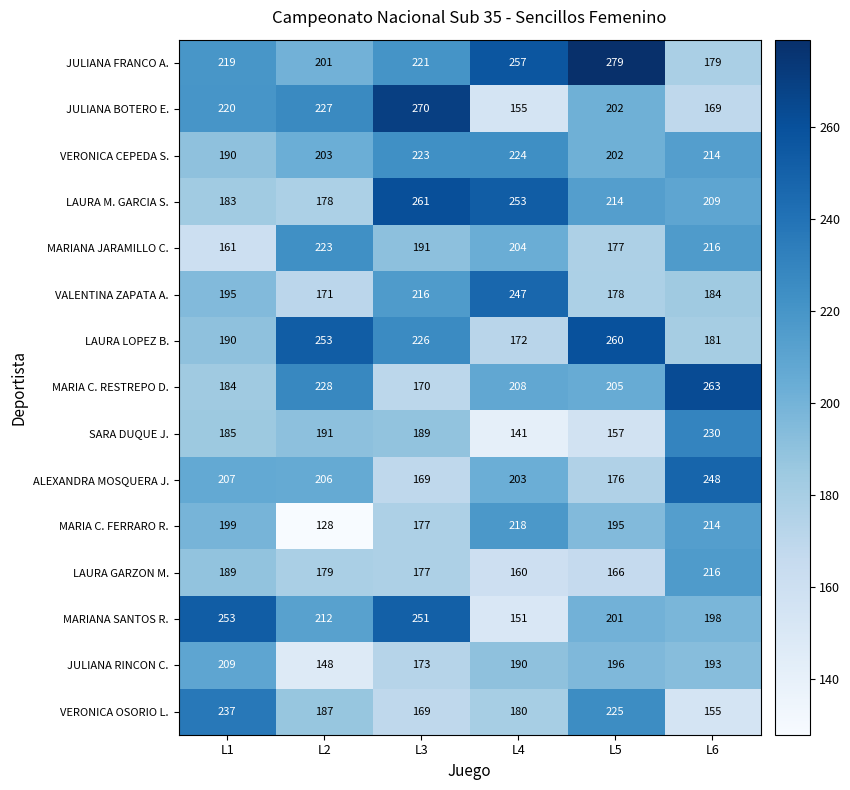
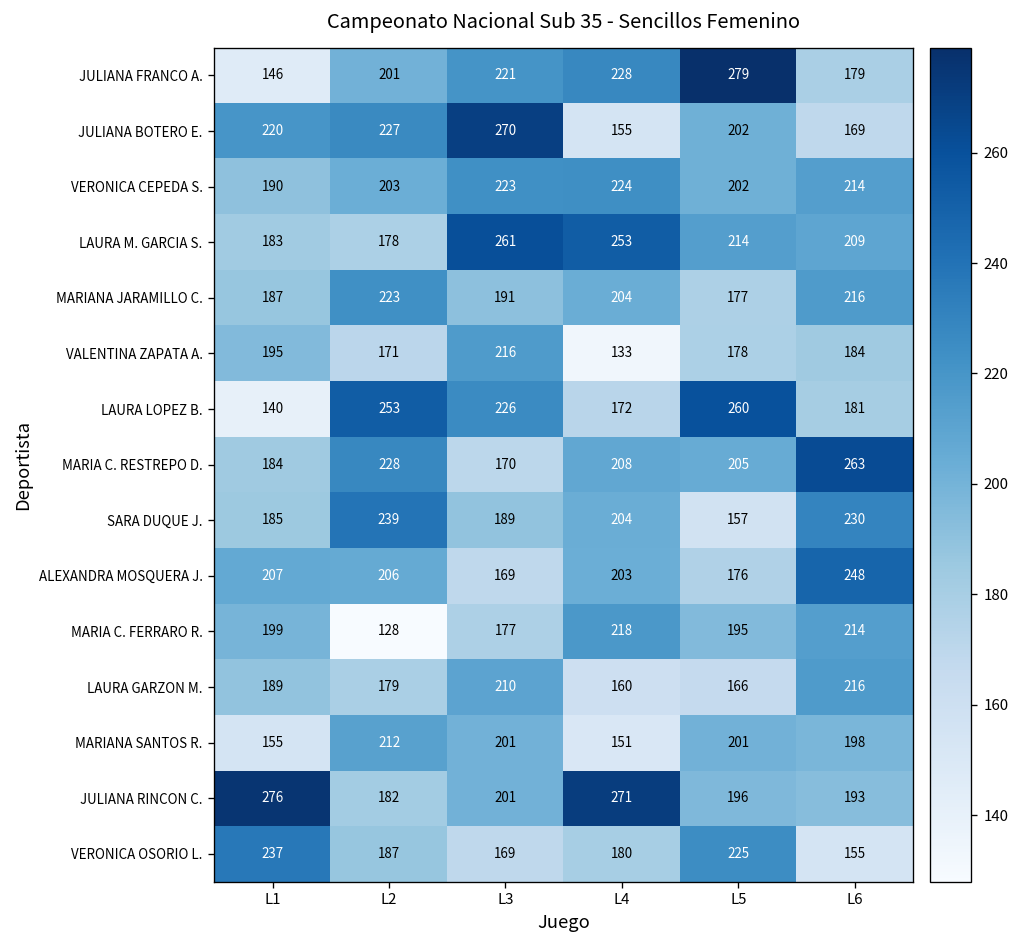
  {
    "JULIANA FRANCO A.": {
-     "L1": 219,
+     "L1": 146,
      "L2": 201,
      "L3": 221,
-     "L4": 257,
+     "L4": 228,
      "L5": 279,
      "L6": 179
    },
    "JULIANA BOTERO E.": {
      "L1": 220,
      "L2": 227,
      "L3": 270,
      "L4": 155,
      "L5": 202,
      "L6": 169
    },
    "VERONICA CEPEDA S.": {
      "L1": 190,
      "L2": 203,
      "L3": 223,
      "L4": 224,
      "L5": 202,
      "L6": 214
    },
    "LAURA M. GARCIA S.": {
      "L1": 183,
      "L2": 178,
      "L3": 261,
      "L4": 253,
      "L5": 214,
      "L6": 209
    },
    "MARIANA JARAMILLO C.": {
-     "L1": 161,
+     "L1": 187,
      "L2": 223,
      "L3": 191,
      "L4": 204,
      "L5": 177,
      "L6": 216
    },
    "VALENTINA ZAPATA A.": {
      "L1": 195,
      "L2": 171,
      "L3": 216,
-     "L4": 247,
+     "L4": 133,
      "L5": 178,
      "L6": 184
    },
    "LAURA LOPEZ B.": {
-     "L1": 190,
+     "L1": 140,
      "L2": 253,
      "L3": 226,
      "L4": 172,
      "L5": 260,
      "L6": 181
    },
    "MARIA C. RESTREPO D.": {
      "L1": 184,
      "L2": 228,
      "L3": 170,
      "L4": 208,
      "L5": 205,
      "L6": 263
    },
    "SARA DUQUE J.": {
      "L1": 185,
-     "L2": 191,
+     "L2": 239,
      "L3": 189,
-     "L4": 141,
+     "L4": 204,
      "L5": 157,
      "L6": 230
    },
    "ALEXANDRA MOSQUERA J.": {
      "L1": 207,
      "L2": 206,
      "L3": 169,
      "L4": 203,
      "L5": 176,
      "L6": 248
    },
    "MARIA C. FERRARO R.": {
      "L1": 199,
      "L2": 128,
      "L3": 177,
      "L4": 218,
      "L5": 195,
      "L6": 214
    },
    "LAURA GARZON M.": {
      "L1": 189,
      "L2": 179,
-     "L3": 177,
+     "L3": 210,
      "L4": 160,
      "L5": 166,
      "L6": 216
    },
    "MARIANA SANTOS R.": {
-     "L1": 253,
+     "L1": 155,
      "L2": 212,
-     "L3": 251,
+     "L3": 201,
      "L4": 151,
      "L5": 201,
      "L6": 198
    },
    "JULIANA RINCON C.": {
-     "L1": 209,
-     "L2": 148,
-     "L3": 173,
-     "L4": 190,
+     "L1": 276,
+     "L2": 182,
+     "L3": 201,
+     "L4": 271,
      "L5": 196,
      "L6": 193
    },
    "VERONICA OSORIO L.": {
      "L1": 237,
      "L2": 187,
      "L3": 169,
      "L4": 180,
      "L5": 225,
      "L6": 155
    }
  }
